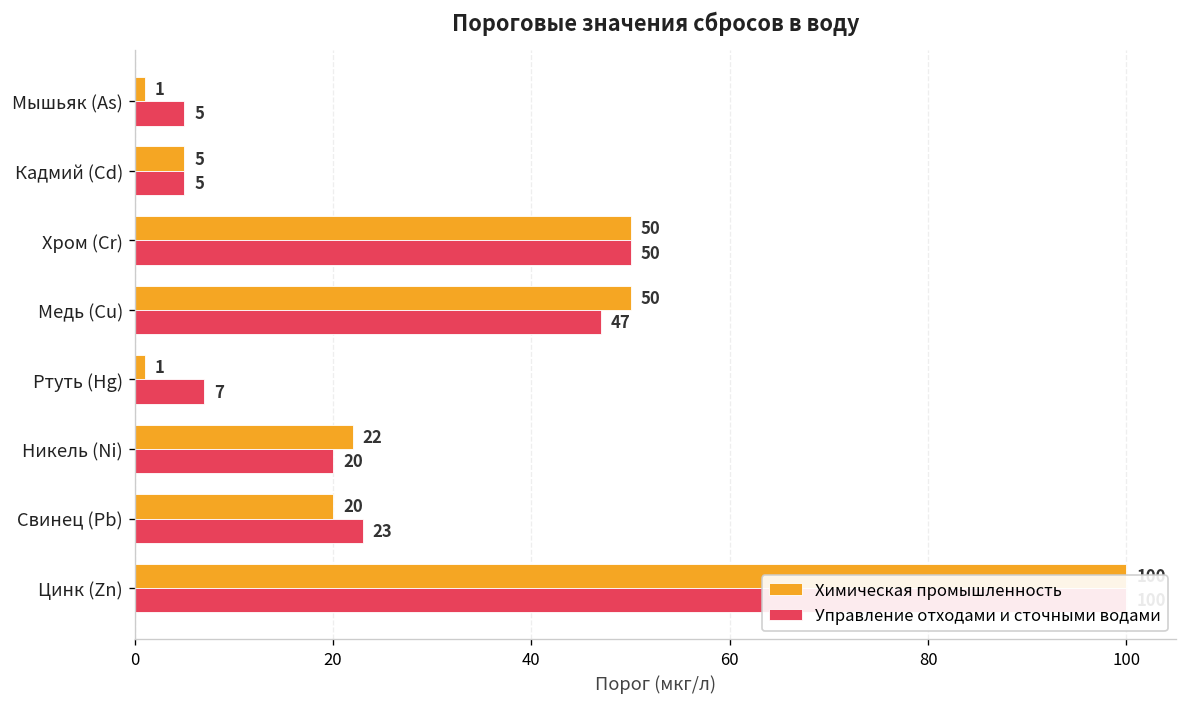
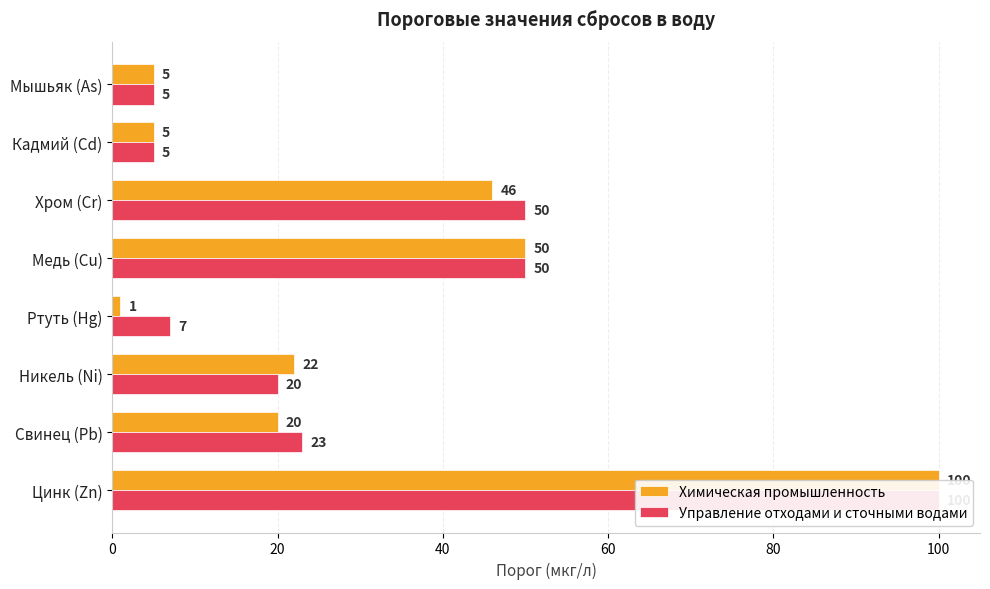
  {
    "Химическая промышленность": {
-     "Мышьяк (As)": 1,
+     "Мышьяк (As)": 5,
      "Кадмий (Cd)": 5,
-     "Хром (Cr)": 50,
+     "Хром (Cr)": 46,
      "Медь (Cu)": 50,
      "Ртуть (Hg)": 1,
      "Никель (Ni)": 22,
      "Свинец (Pb)": 20
    },
    "Управление отходами и сточными водами": {
      "Мышьяк (As)": 5,
      "Кадмий (Cd)": 5,
      "Хром (Cr)": 50,
-     "Медь (Cu)": 47,
+     "Медь (Cu)": 50,
      "Ртуть (Hg)": 7,
      "Никель (Ni)": 20,
      "Свинец (Pb)": 23
    }
  }
